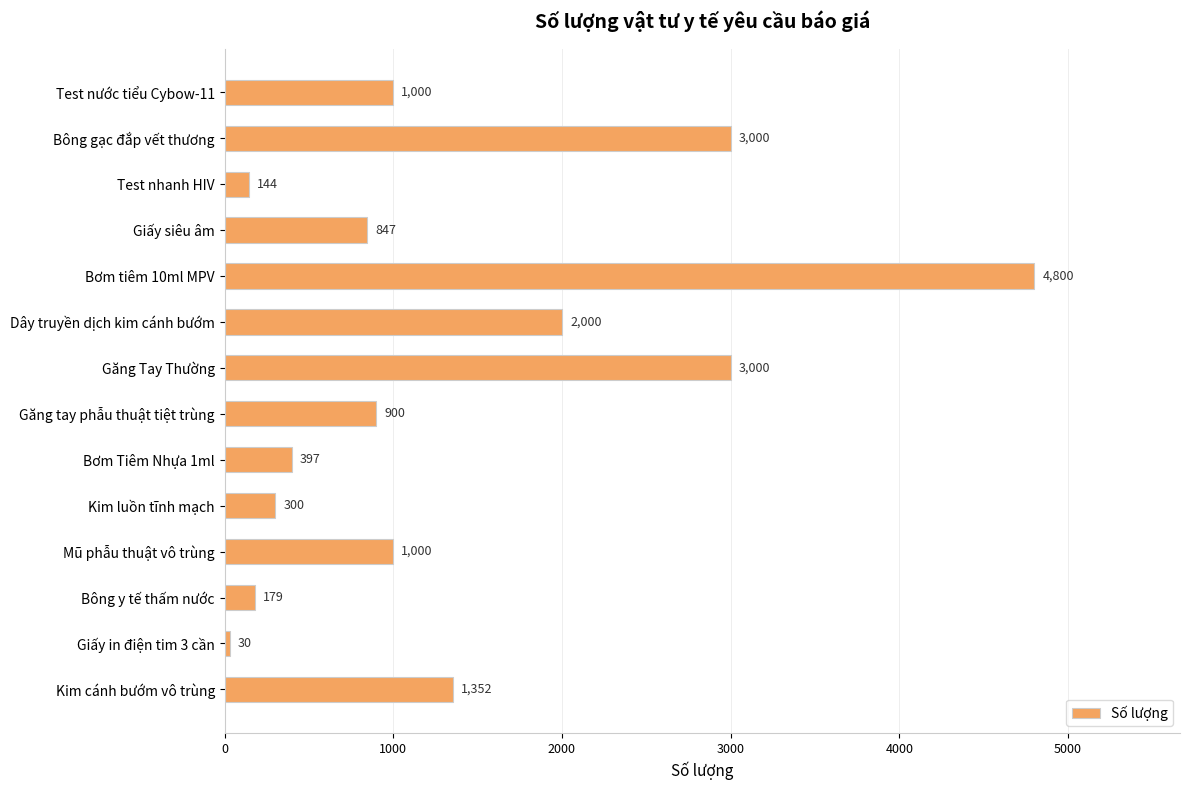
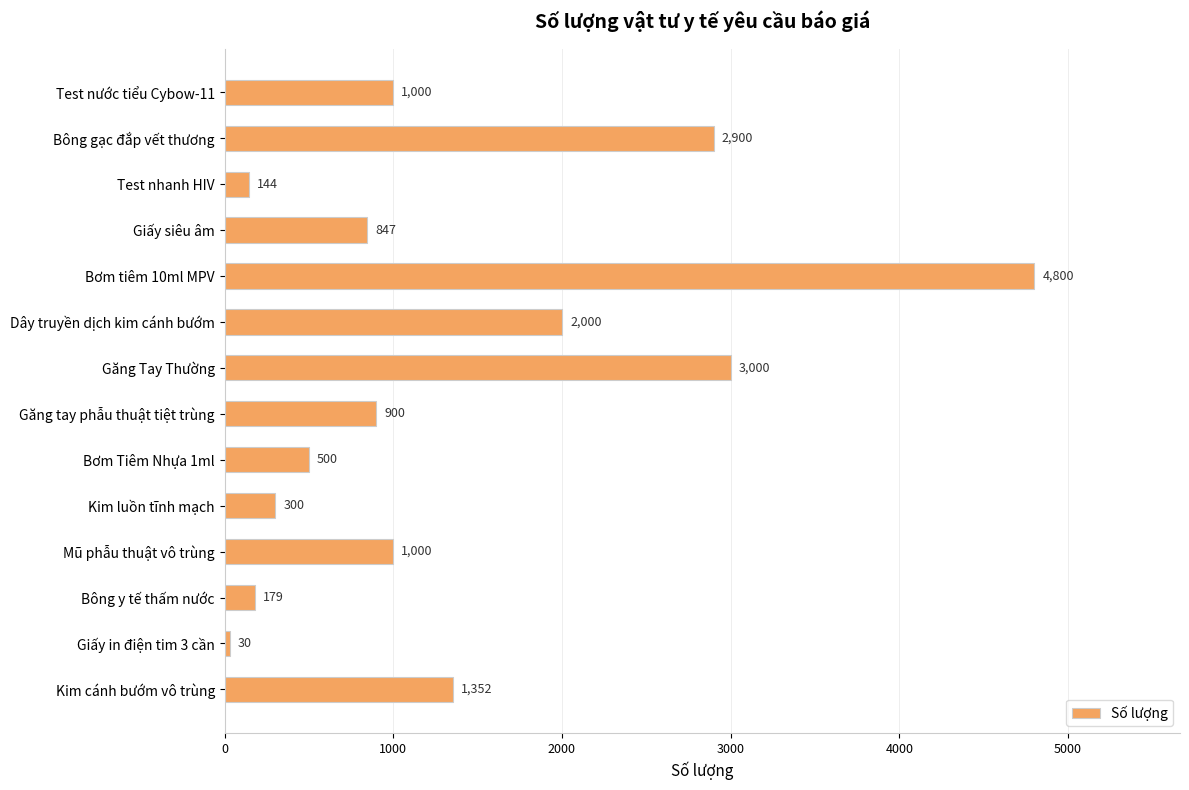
  {
    "Test nước tiểu Cybow-11": "1,000",
-   "Bông gạc đắp vết thương": "3,000",
+   "Bông gạc đắp vết thương": "2,900",
    "Test nhanh HIV": "144",
    "Giấy siêu âm": "847",
    "Bơm tiêm 10ml MPV": "4,800",
    "Dây truyền dịch kim cánh bướm": "2,000",
    "Găng Tay Thường": "3,000",
    "Găng tay phẫu thuật tiệt trùng": "900",
-   "Bơm Tiêm Nhựa 1ml": "397",
+   "Bơm Tiêm Nhựa 1ml": "500",
    "Kim luồn tĩnh mạch": "300",
    "Mũ phẫu thuật vô trùng": "1,000",
    "Bông y tế thấm nước": "179",
    "Giấy in điện tim 3 cần": "30",
    "Kim cánh bướm vô trùng": "1,352"
  }
